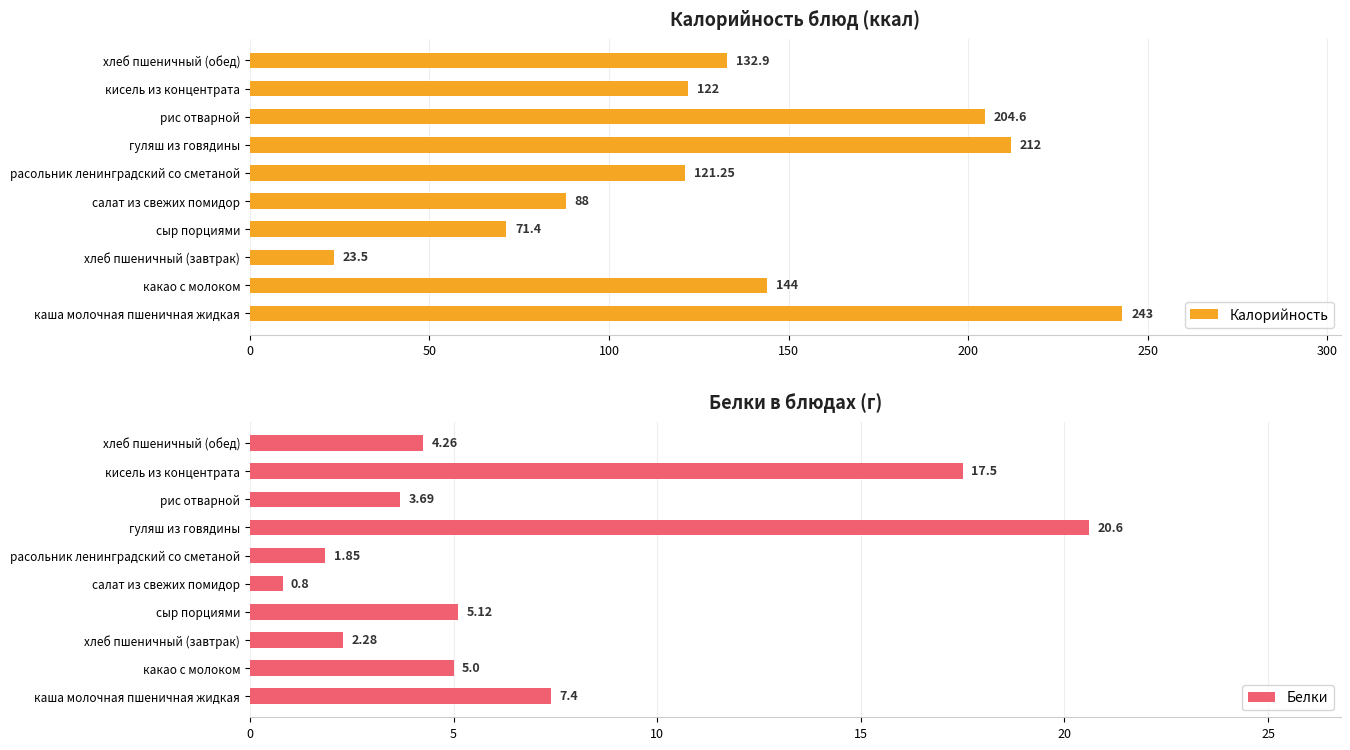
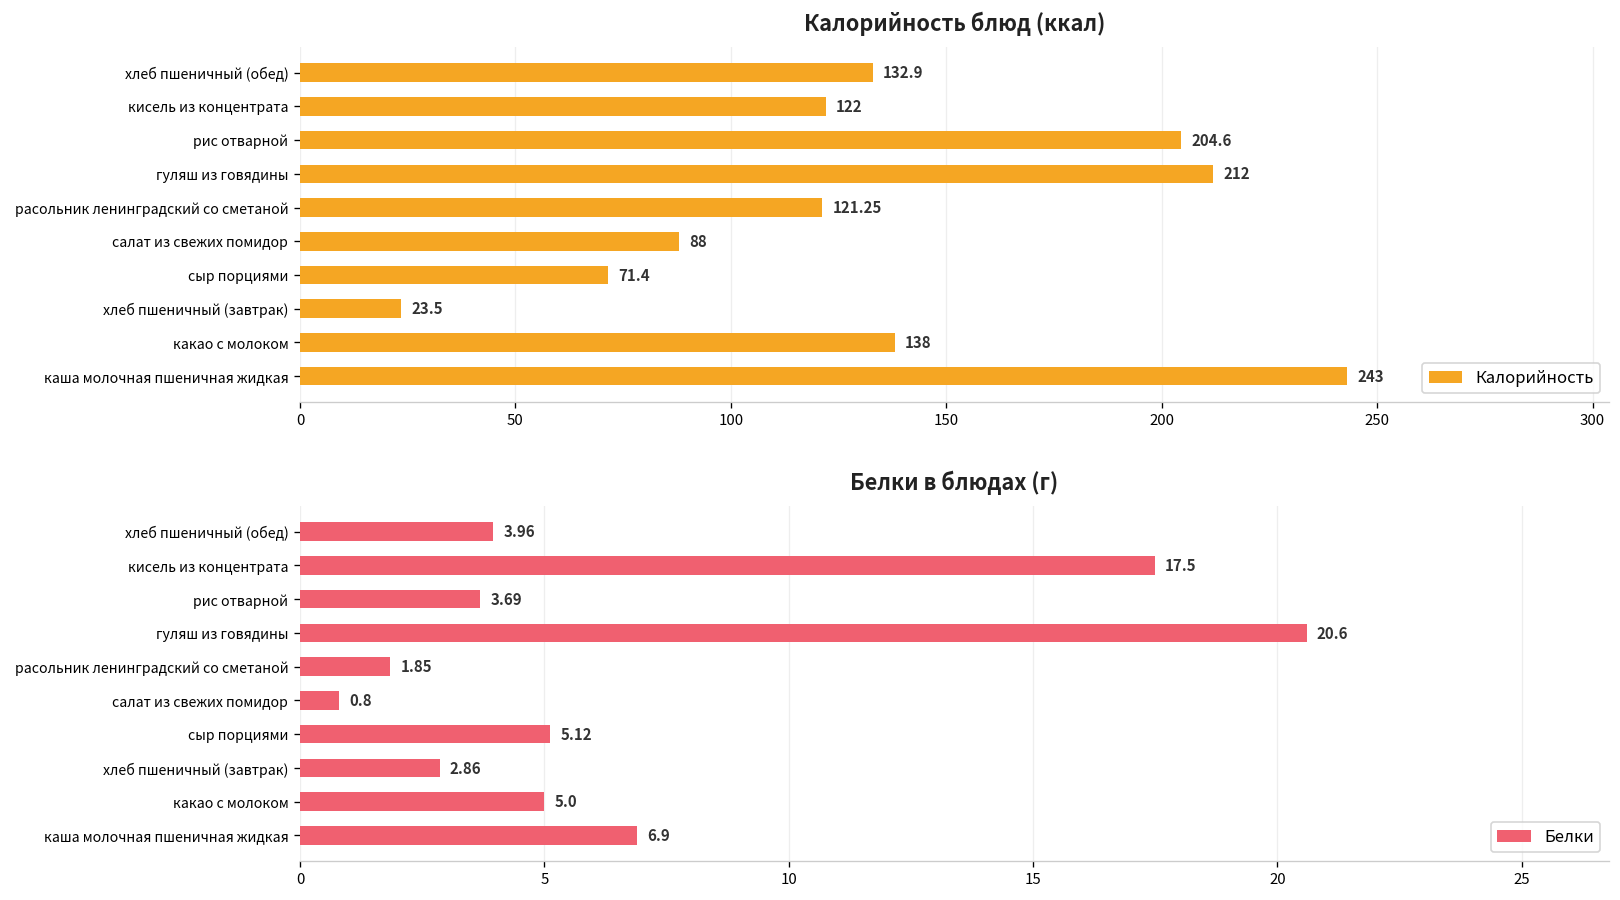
  {
    "Калорийность блюд (ккал)": {
      "хлеб пшеничный (обед)": 132.9,
      "кисель из концентрата": 122,
      "рис отварной": 204.6,
      "гуляш из говядины": 212,
      "расольник ленинградский со сметаной": 121.25,
      "салат из свежих помидор": 88,
      "сыр порциями": 71.4,
      "хлеб пшеничный (завтрак)": 23.5,
-     "какао с молоком": 144,
+     "какао с молоком": 138,
      "каша молочная пшеничная жидкая": 243
    },
    "Белки в блюдах (г)": {
-     "хлеб пшеничный (обед)": 4.26,
+     "хлеб пшеничный (обед)": 3.96,
      "кисель из концентрата": 17.5,
      "рис отварной": 3.69,
      "гуляш из говядины": 20.6,
      "расольник ленинградский со сметаной": 1.85,
      "салат из свежих помидор": 0.8,
      "сыр порциями": 5.12,
-     "хлеб пшеничный (завтрак)": 2.28,
+     "хлеб пшеничный (завтрак)": 2.86,
      "какао с молоком": 5.0,
-     "каша молочная пшеничная жидкая": 7.4
+     "каша молочная пшеничная жидкая": 6.9
    }
  }
